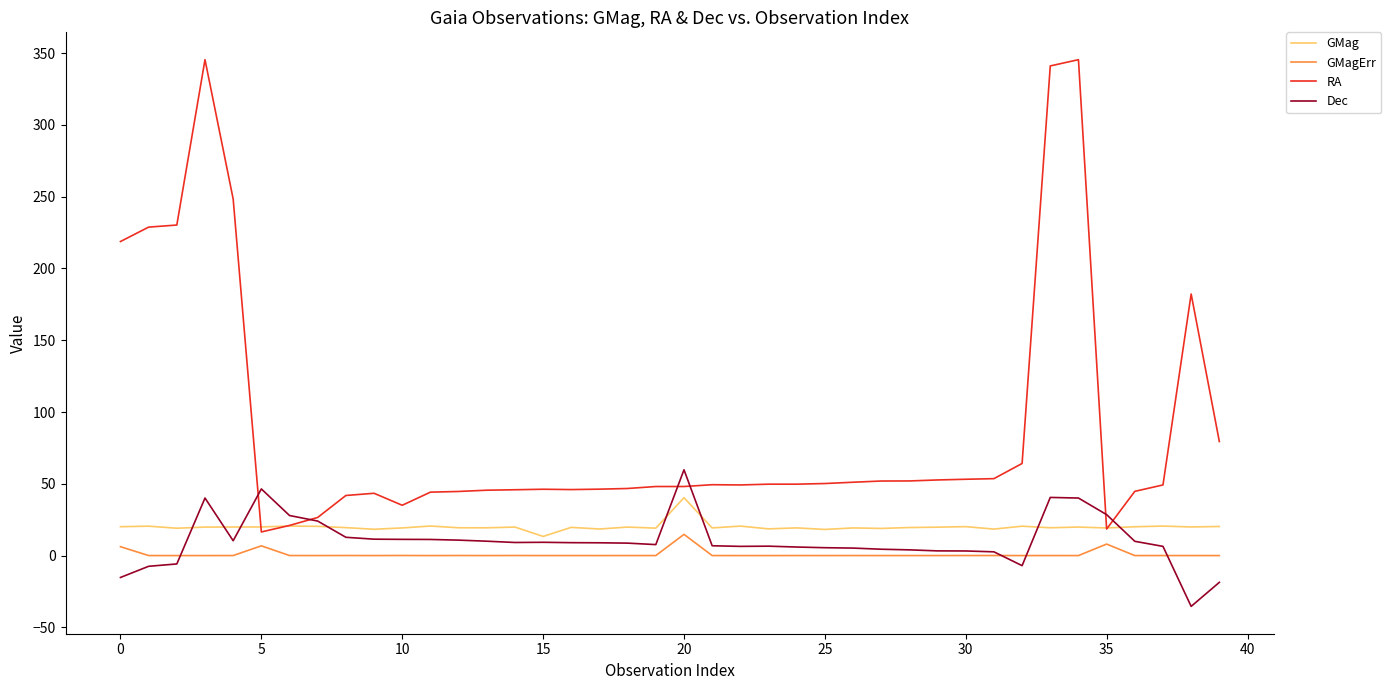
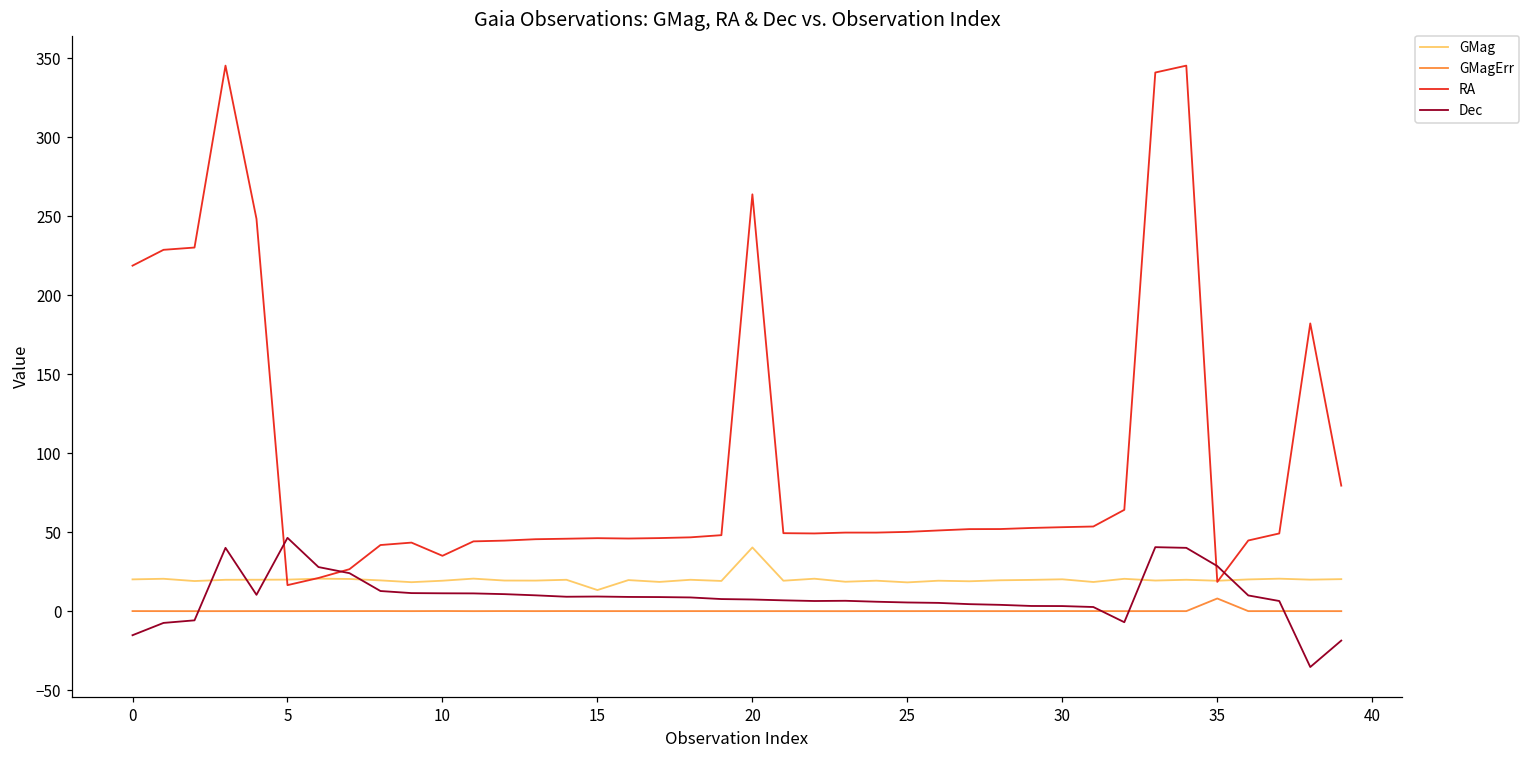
  {
    "GMag": {
      "0": 20,
      "5": 20,
      "10": 19,
      "15": 13,
      "20": 40,
      "25": 18,
      "30": 20
    },
    "GMagErr": {
-     "0": 6,
-     "5": 7,
+     "0": 0,
+     "5": 0,
      "10": 0,
      "15": 0,
-     "20": 15,
+     "20": 0,
      "25": 0,
      "30": 0,
      "35": 8
    },
    "RA": {
      "0": 219,
      "5": 16,
      "10": 35,
      "15": 46,
-     "20": 48,
+     "20": 264,
      "25": 50,
      "30": 53
    },
    "Dec": {
      "0": -15,
      "5": 46,
      "10": 11,
      "15": 9,
-     "20": 60,
+     "20": 7,
      "25": 6,
      "30": 3,
      "35": 29
    }
  }
